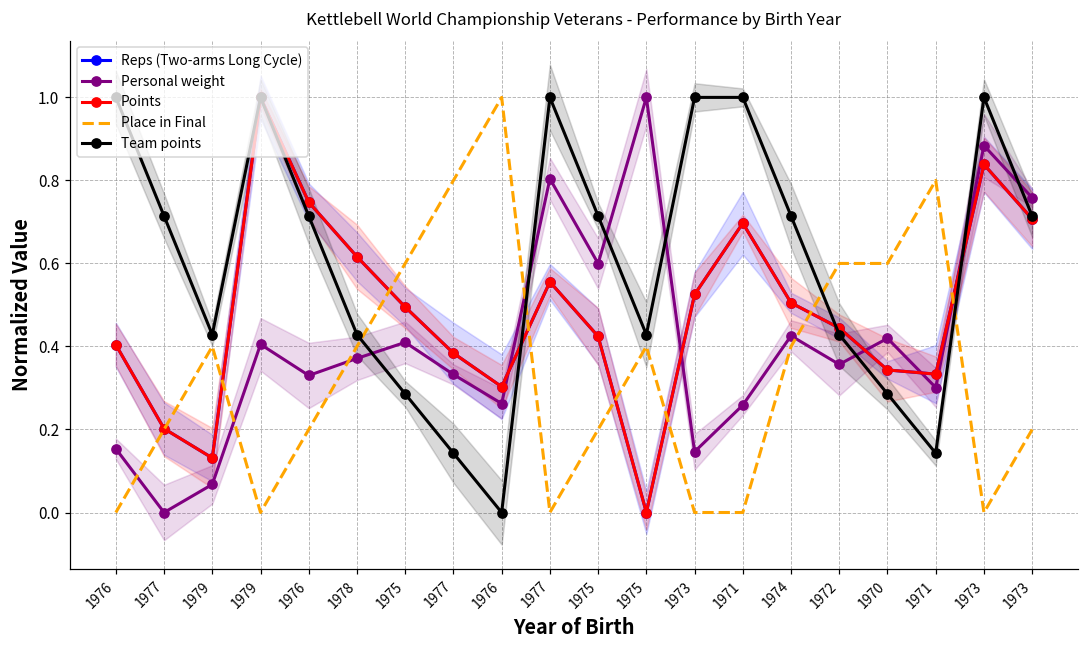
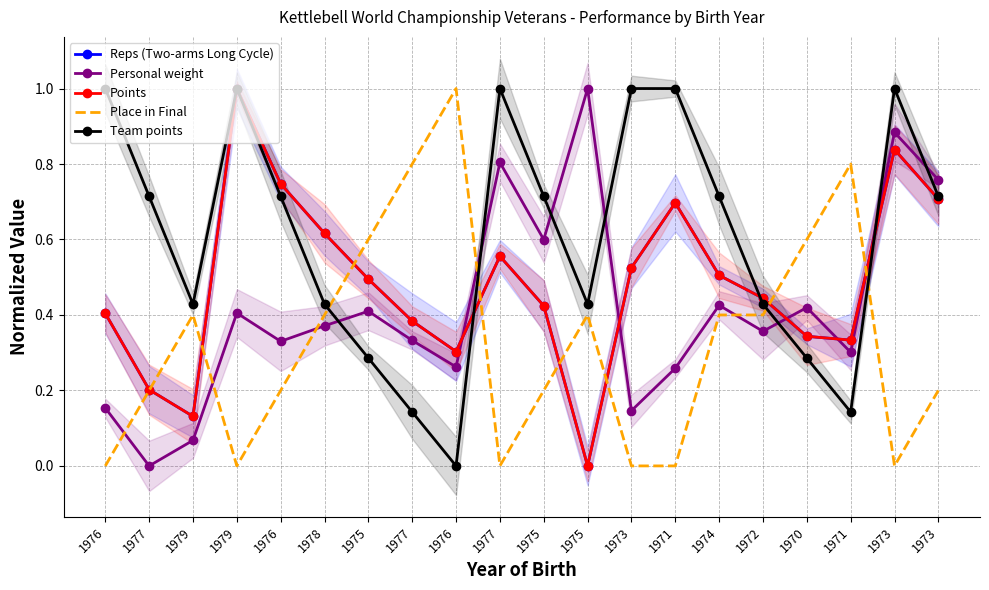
  {
    "Place in Final": {
      "1978": 0.40,
      "1974": 0.40,
-     "1972": 0.60,
+     "1972": 0.40,
      "1970": 0.60
    }
  }
